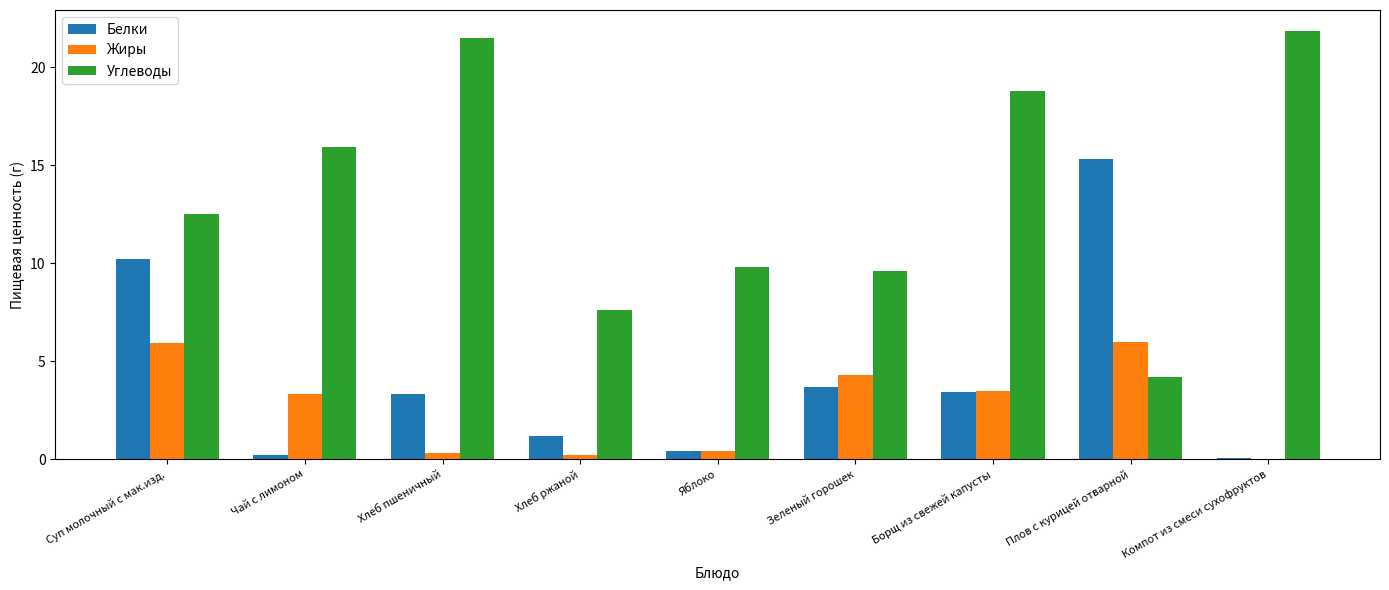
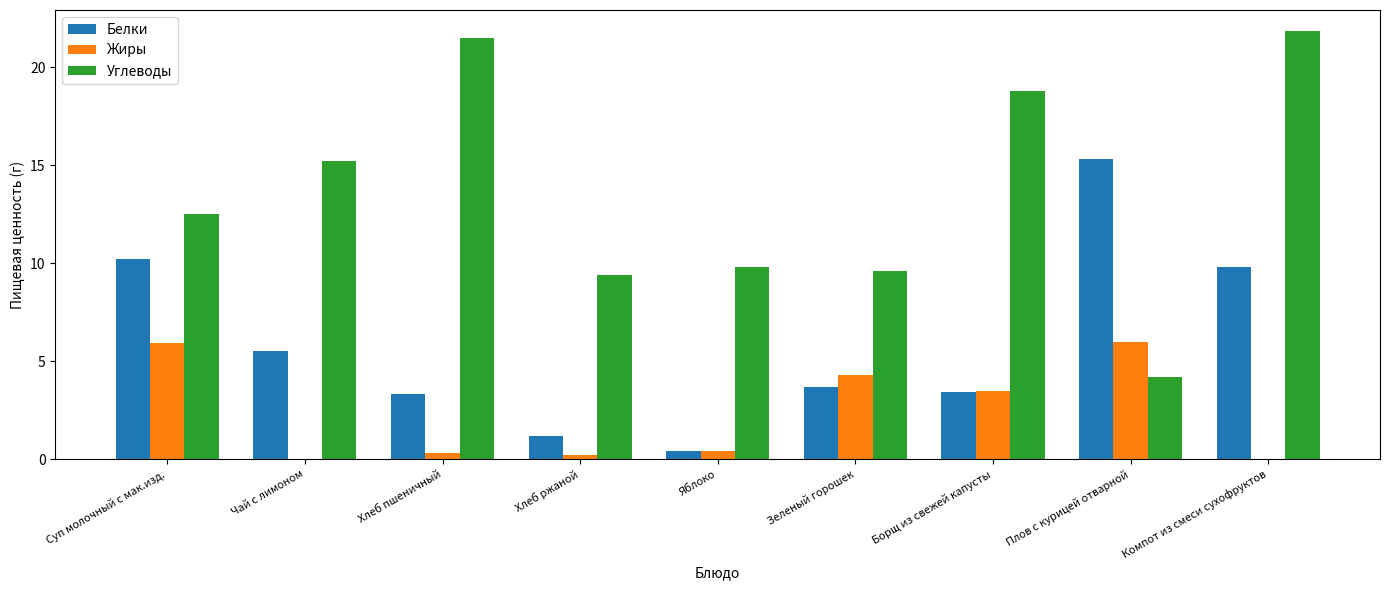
  {
    "Белки": {
      "Суп молочный с мак.изд.": 10.2,
-     "Чай с лимоном": 0.2,
+     "Чай с лимоном": 5.5,
      "Хлеб пшеничный": 3.3,
      "Хлеб ржаной": 1.2,
      "Яблоко": 0.4,
      "Зеленый горошек": 3.7,
      "Борщ из свежей капусты": 3.4,
      "Плов с курицей отварной": 15.3,
-     "Компот из смеси сухофруктов": 0.1
+     "Компот из смеси сухофруктов": 9.8
    },
    "Жиры": {
      "Суп молочный с мак.изд.": 5.9,
-     "Чай с лимоном": 3.3,
+     "Чай с лимоном": 0.0,
      "Хлеб пшеничный": 0.3,
      "Хлеб ржаной": 0.2,
      "Яблоко": 0.4,
      "Зеленый горошек": 4.3,
      "Борщ из свежей капусты": 3.5,
      "Плов с курицей отварной": 6.0,
      "Компот из смеси сухофруктов": 0.0
    },
    "Углеводы": {
      "Суп молочный с мак.изд.": 12.5,
-     "Чай с лимоном": 15.9,
+     "Чай с лимоном": 15.2,
      "Хлеб пшеничный": 21.5,
-     "Хлеб ржаной": 7.6,
+     "Хлеб ржаной": 9.4,
      "Яблоко": 9.8,
      "Зеленый горошек": 9.6,
      "Борщ из свежей капусты": 18.8,
      "Плов с курицей отварной": 4.2,
      "Компот из смеси сухофруктов": 21.8
    }
  }
